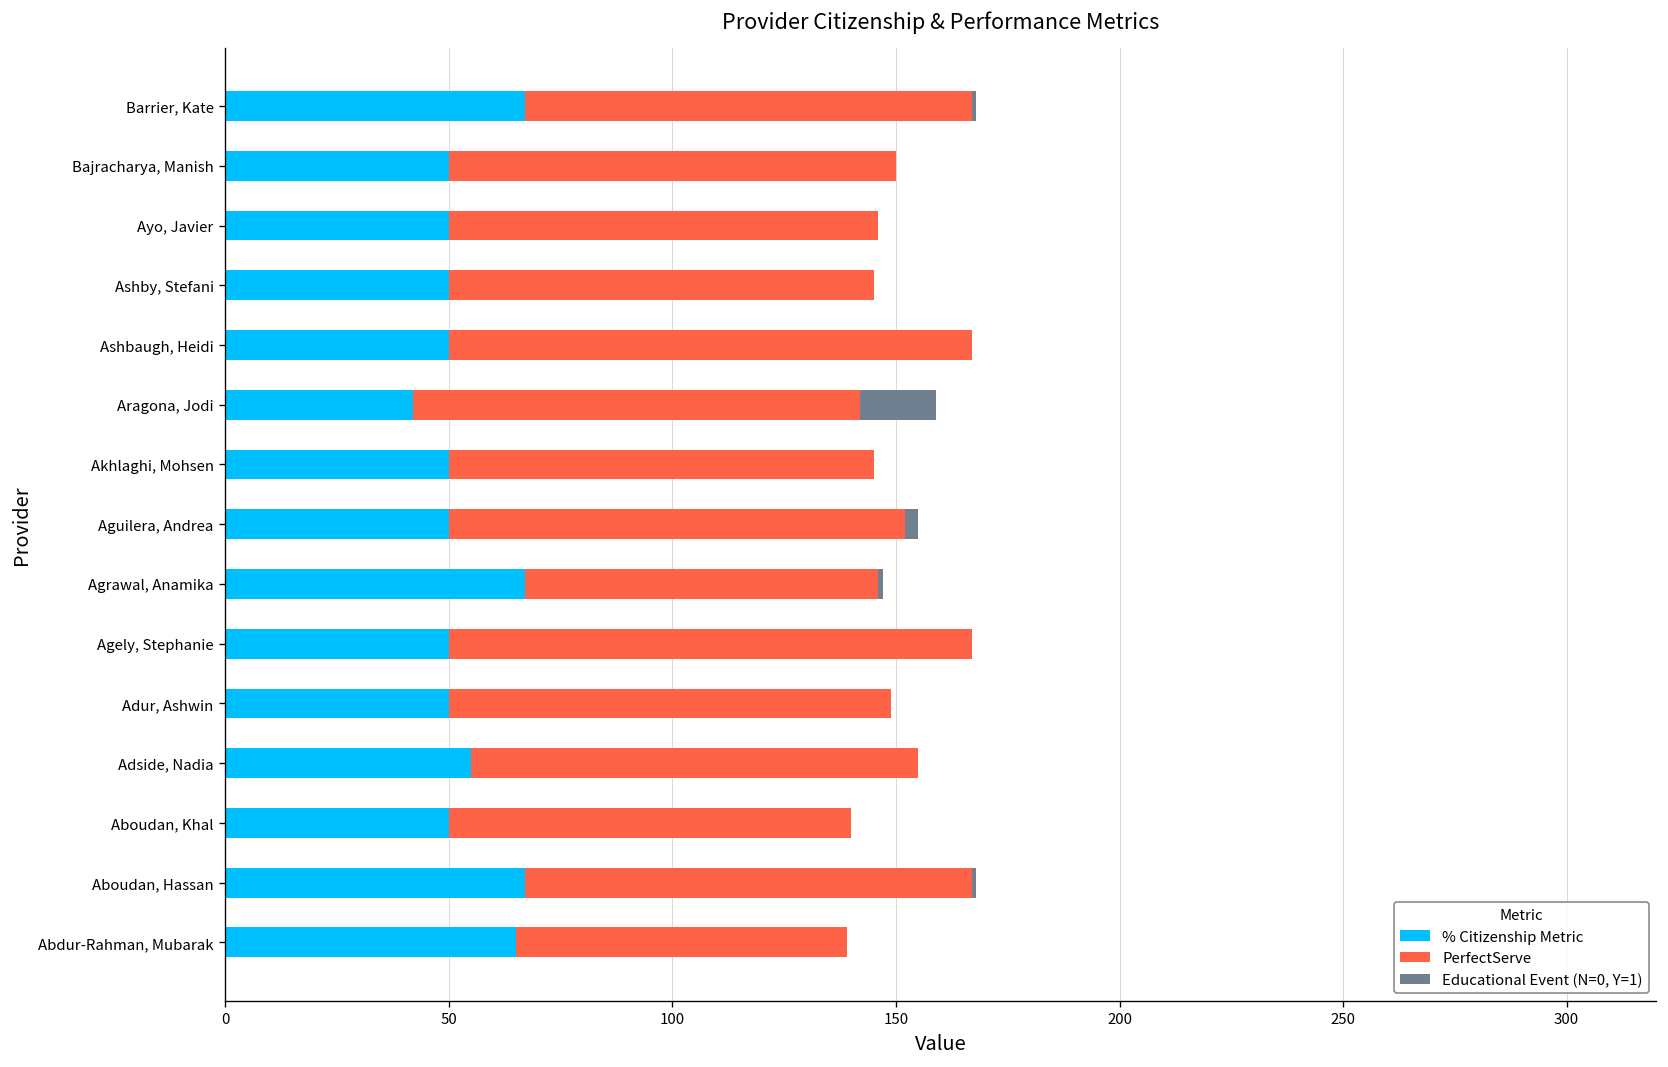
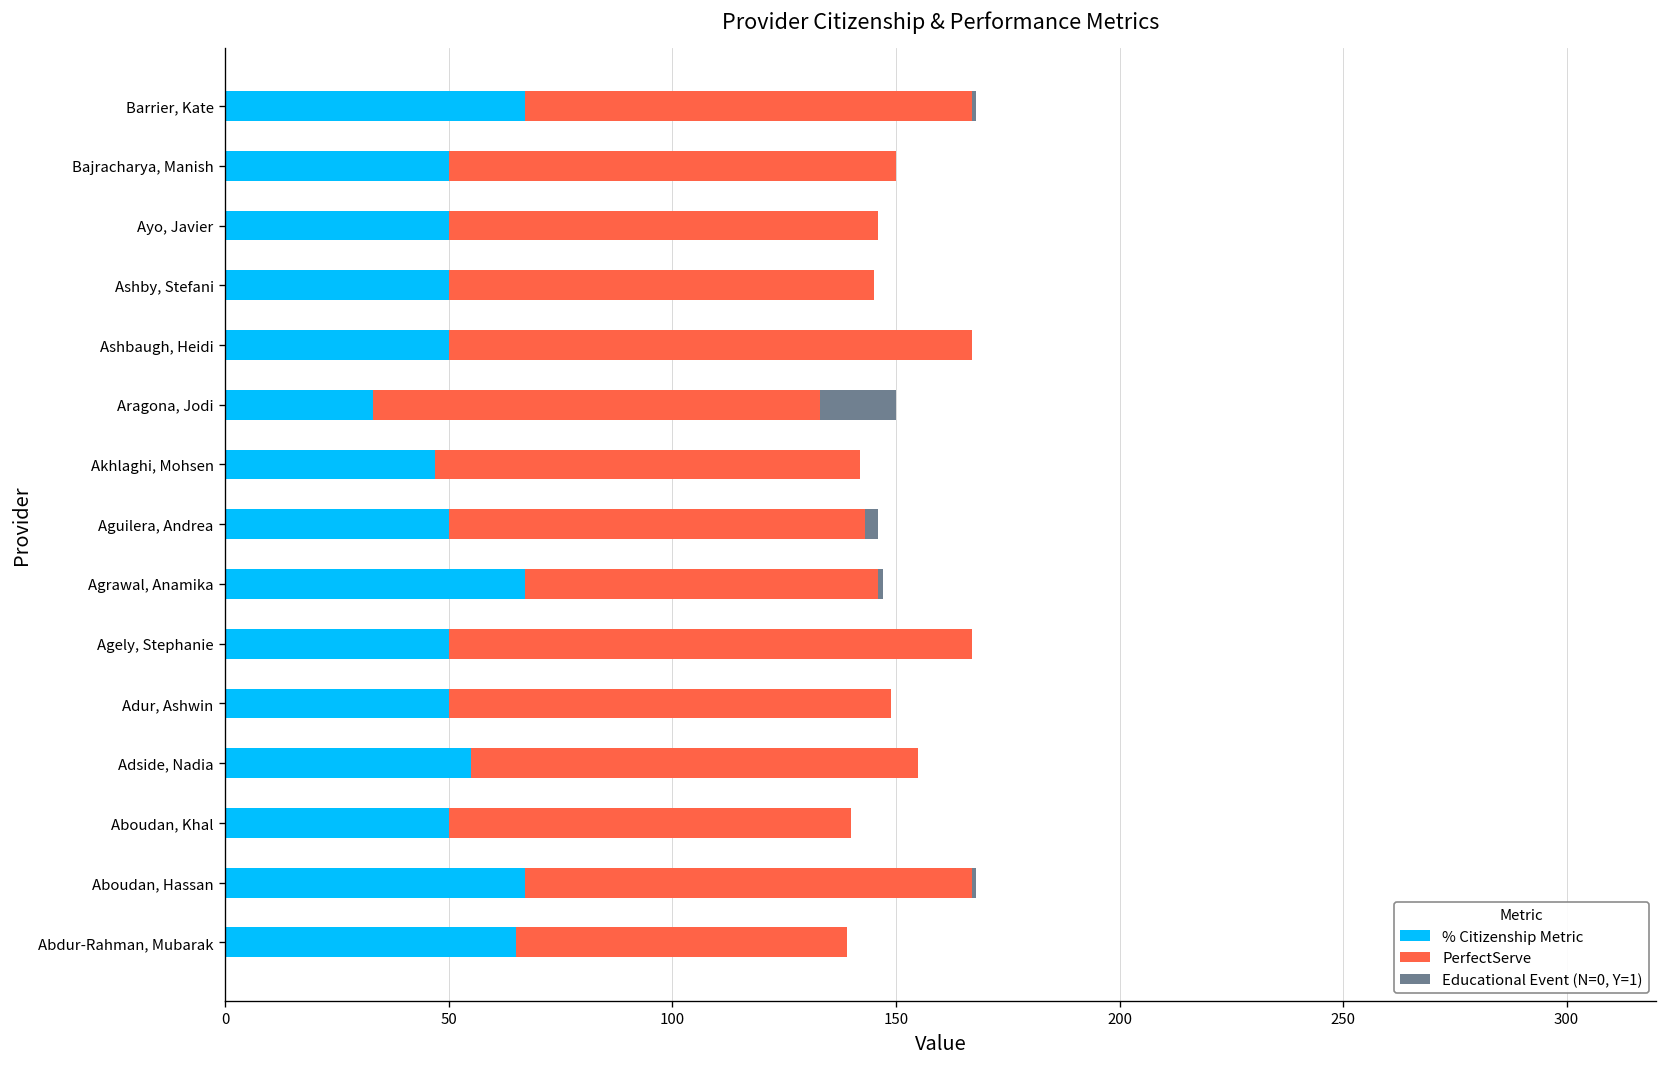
  {
    "% Citizenship Metric": {
      "Barrier, Kate": 67,
      "Bajracharya, Manish": 50,
      "Ayo, Javier": 50,
      "Ashby, Stefani": 50,
      "Ashbaugh, Heidi": 50,
-     "Aragona, Jodi": 42,
-     "Akhlaghi, Mohsen": 50,
+     "Aragona, Jodi": 33,
+     "Akhlaghi, Mohsen": 47,
      "Aguilera, Andrea": 50,
      "Agrawal, Anamika": 67,
      "Agely, Stephanie": 50,
      "Adur, Ashwin": 50,
      "Adside, Nadia": 55,
      "Aboudan, Khal": 50,
      "Aboudan, Hassan": 67,
      "Abdur-Rahman, Mubarak": 65
    },
    "PerfectServe": {
      "Barrier, Kate": 100,
      "Bajracharya, Manish": 100,
      "Ayo, Javier": 96,
      "Ashby, Stefani": 95,
      "Ashbaugh, Heidi": 117,
      "Aragona, Jodi": 100,
      "Akhlaghi, Mohsen": 95,
-     "Aguilera, Andrea": 102,
+     "Aguilera, Andrea": 93,
      "Agrawal, Anamika": 79,
      "Agely, Stephanie": 117,
      "Adur, Ashwin": 99,
      "Adside, Nadia": 100,
      "Aboudan, Khal": 90,
      "Aboudan, Hassan": 100,
      "Abdur-Rahman, Mubarak": 74
    },
    "Educational Event (N=0, Y=1)": {
      "Barrier, Kate": 1,
      "Bajracharya, Manish": 0,
      "Ayo, Javier": 0,
      "Ashby, Stefani": 0,
      "Ashbaugh, Heidi": 0,
      "Aragona, Jodi": 17,
      "Akhlaghi, Mohsen": 0,
      "Aguilera, Andrea": 3,
      "Agrawal, Anamika": 1,
      "Agely, Stephanie": 0,
      "Adur, Ashwin": 0,
      "Adside, Nadia": 0,
      "Aboudan, Khal": 0,
      "Aboudan, Hassan": 1,
      "Abdur-Rahman, Mubarak": 0
    }
  }
